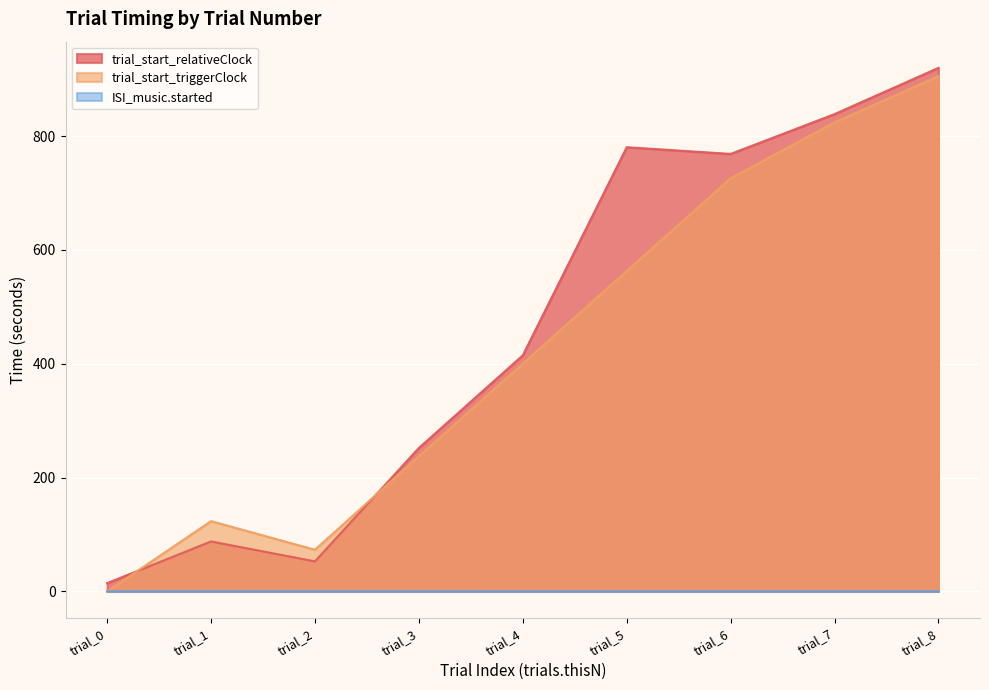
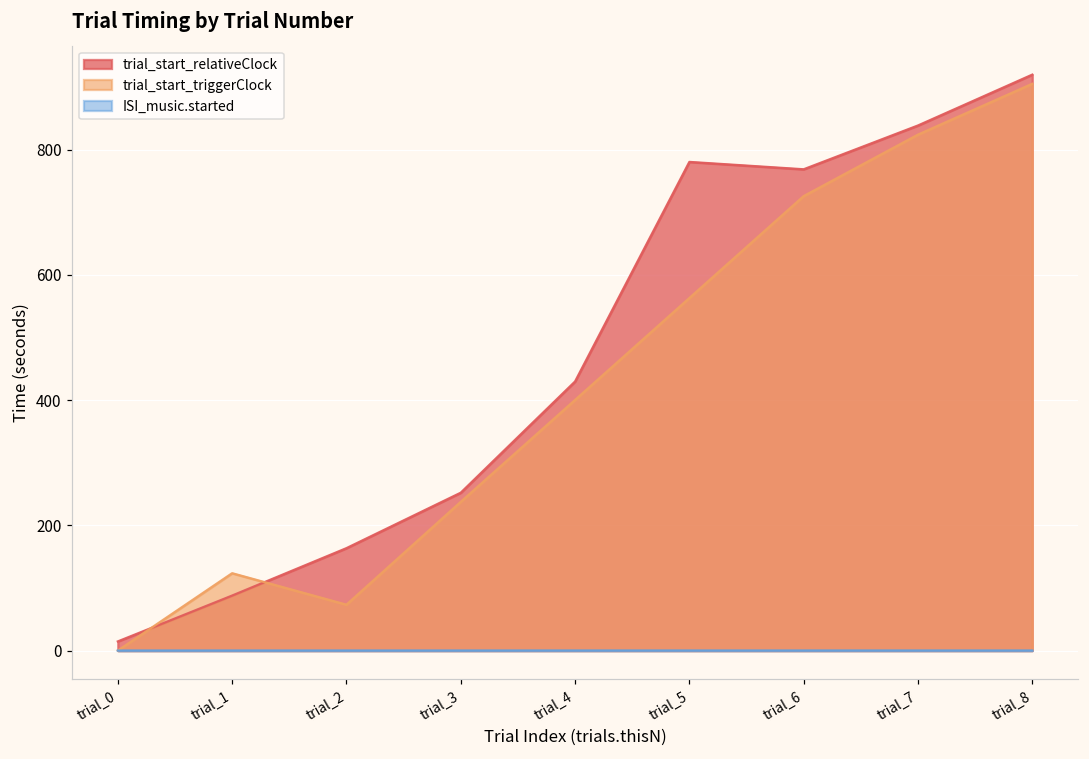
  {
    "trial_start_relativeClock": {
      "trial_0": 10,
      "trial_1": 90,
-     "trial_2": 50,
+     "trial_2": 160,
      "trial_3": 250,
-     "trial_4": 410,
+     "trial_4": 430,
      "trial_5": 780,
      "trial_6": 770,
      "trial_7": 840,
      "trial_8": 920
    },
    "trial_start_triggerClock": {
      "trial_1": 120,
      "trial_2": 70,
      "trial_3": 240,
      "trial_4": 400,
      "trial_5": 560,
      "trial_6": 730,
      "trial_7": 820,
      "trial_8": 910
    },
    "ISI_music.started": {
      "trial_1": 0,
      "trial_2": 0,
      "trial_3": 0,
      "trial_4": 0,
      "trial_5": 0,
      "trial_6": 0,
      "trial_7": 0,
      "trial_8": 0
    }
  }
